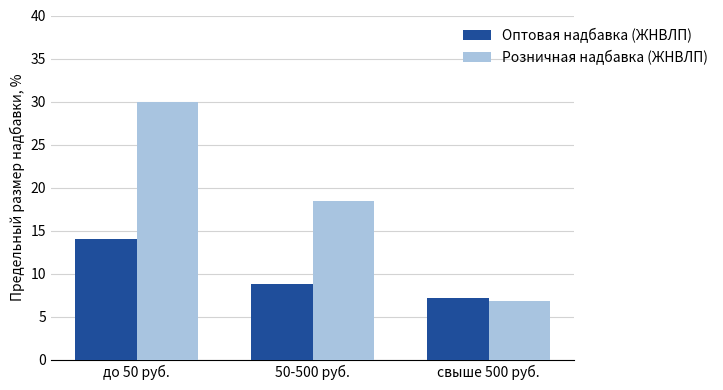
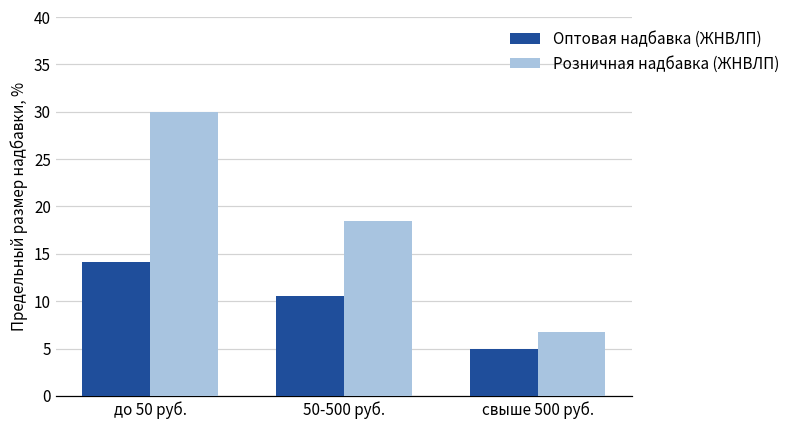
  {
    "Оптовая надбавка (ЖНВЛП)": {
      "до 50 руб.": 14,
-     "50-500 руб.": 9,
-     "свыше 500 руб.": 7
+     "50-500 руб.": 11,
+     "свыше 500 руб.": 5
    },
    "Розничная надбавка (ЖНВЛП)": {
      "до 50 руб.": 30,
      "50-500 руб.": 19,
      "свыше 500 руб.": 7
    }
  }
